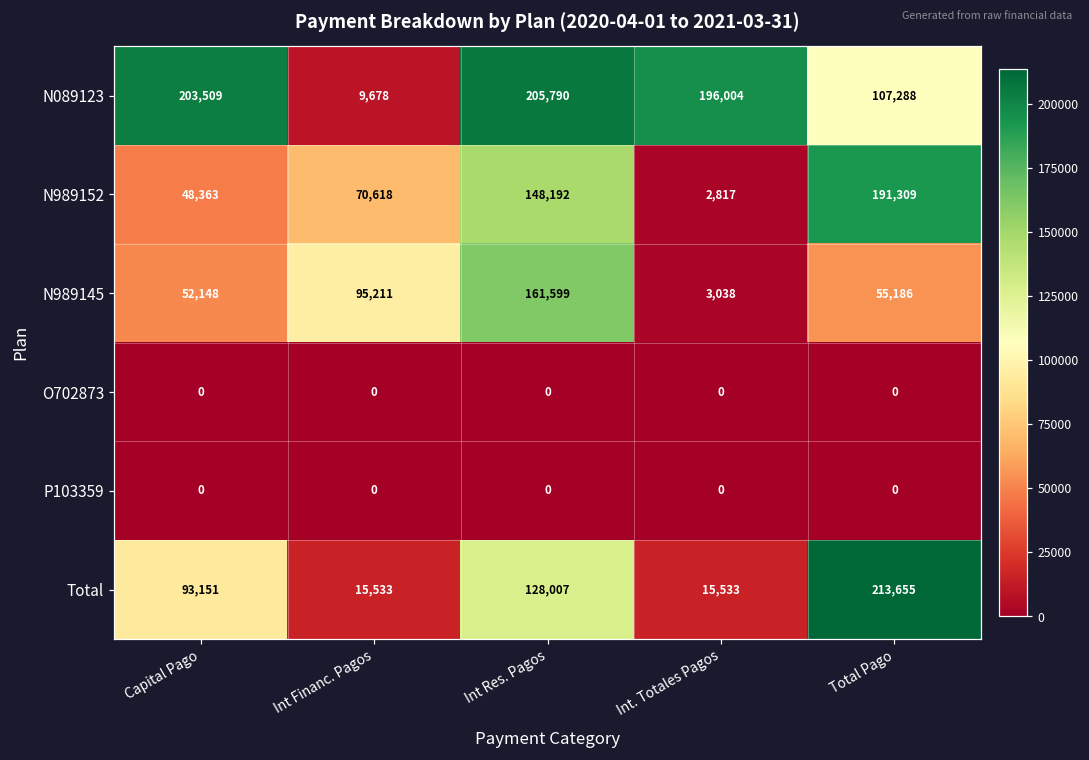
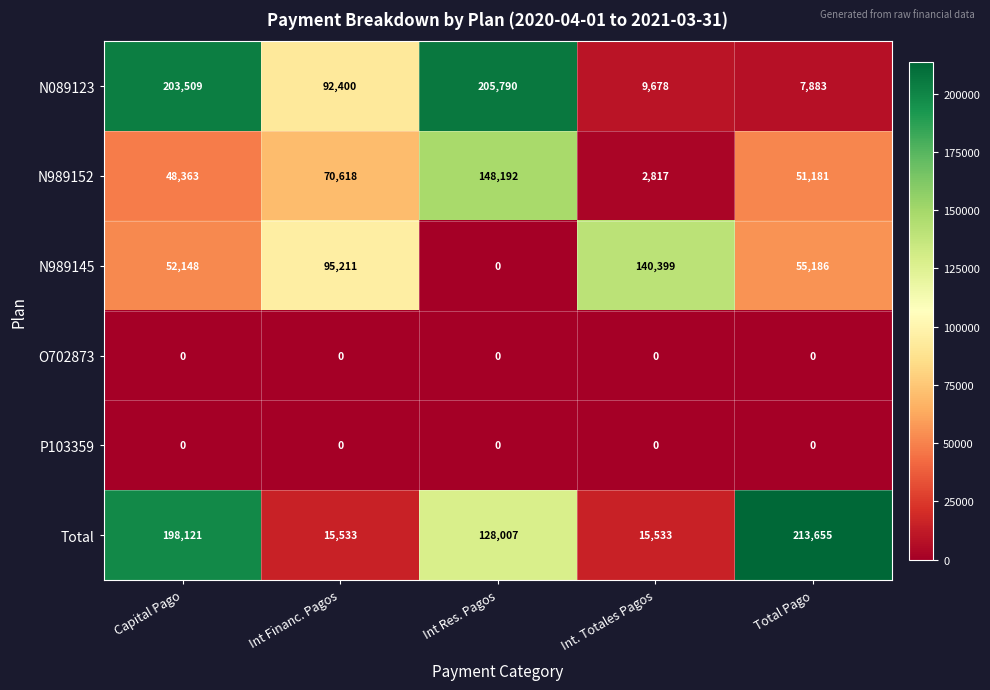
  {
    "N089123": {
      "Capital Pago": "203,509",
-     "Int Financ. Pagos": "9,678",
+     "Int Financ. Pagos": "92,400",
      "Int Res. Pagos": "205,790",
-     "Int. Totales Pagos": "196,004",
-     "Total Pago": "107,288"
+     "Int. Totales Pagos": "9,678",
+     "Total Pago": "7,883"
    },
    "N989152": {
      "Capital Pago": "48,363",
      "Int Financ. Pagos": "70,618",
      "Int Res. Pagos": "148,192",
      "Int. Totales Pagos": "2,817",
-     "Total Pago": "191,309"
+     "Total Pago": "51,181"
    },
    "N989145": {
      "Capital Pago": "52,148",
      "Int Financ. Pagos": "95,211",
-     "Int Res. Pagos": "161,599",
-     "Int. Totales Pagos": "3,038",
+     "Int Res. Pagos": "0",
+     "Int. Totales Pagos": "140,399",
      "Total Pago": "55,186"
    },
    "O702873": {
      "Capital Pago": "0",
      "Int Financ. Pagos": "0",
      "Int Res. Pagos": "0",
      "Int. Totales Pagos": "0",
      "Total Pago": "0"
    },
    "P103359": {
      "Capital Pago": "0",
      "Int Financ. Pagos": "0",
      "Int Res. Pagos": "0",
      "Int. Totales Pagos": "0",
      "Total Pago": "0"
    },
    "Total": {
-     "Capital Pago": "93,151",
+     "Capital Pago": "198,121",
      "Int Financ. Pagos": "15,533",
      "Int Res. Pagos": "128,007",
      "Int. Totales Pagos": "15,533",
      "Total Pago": "213,655"
    }
  }
